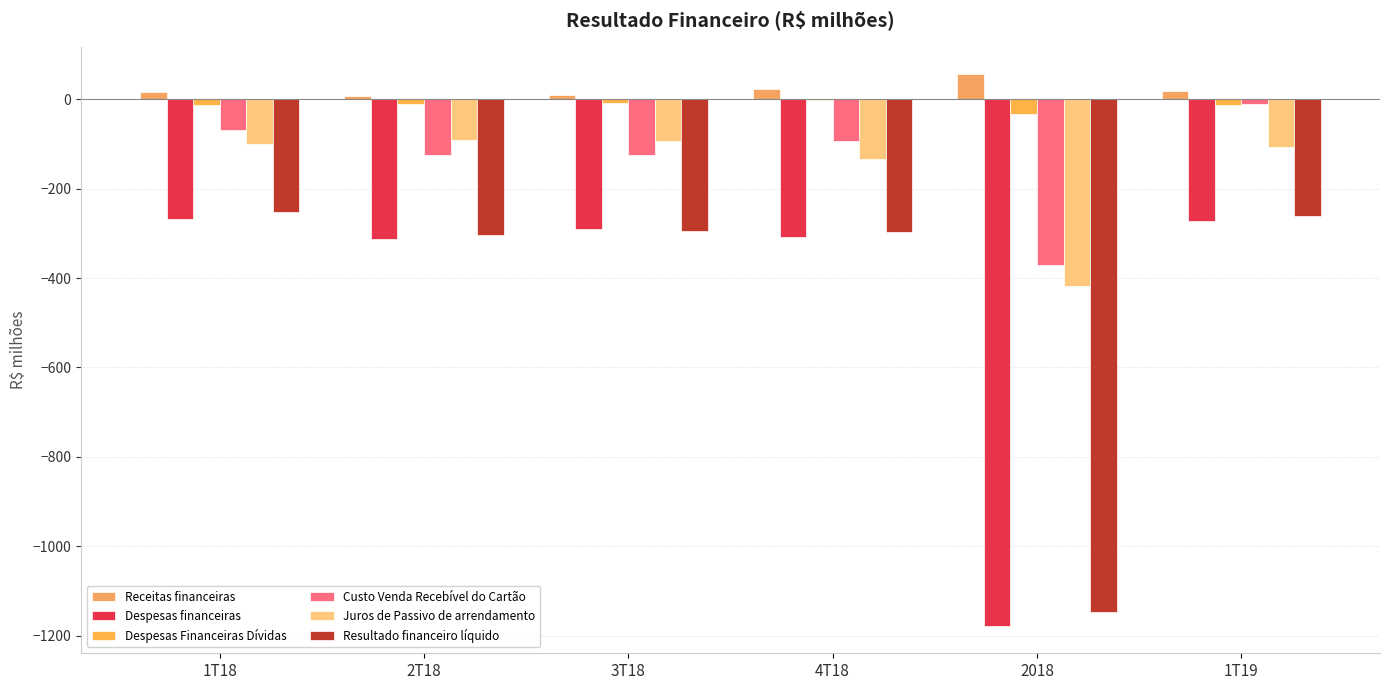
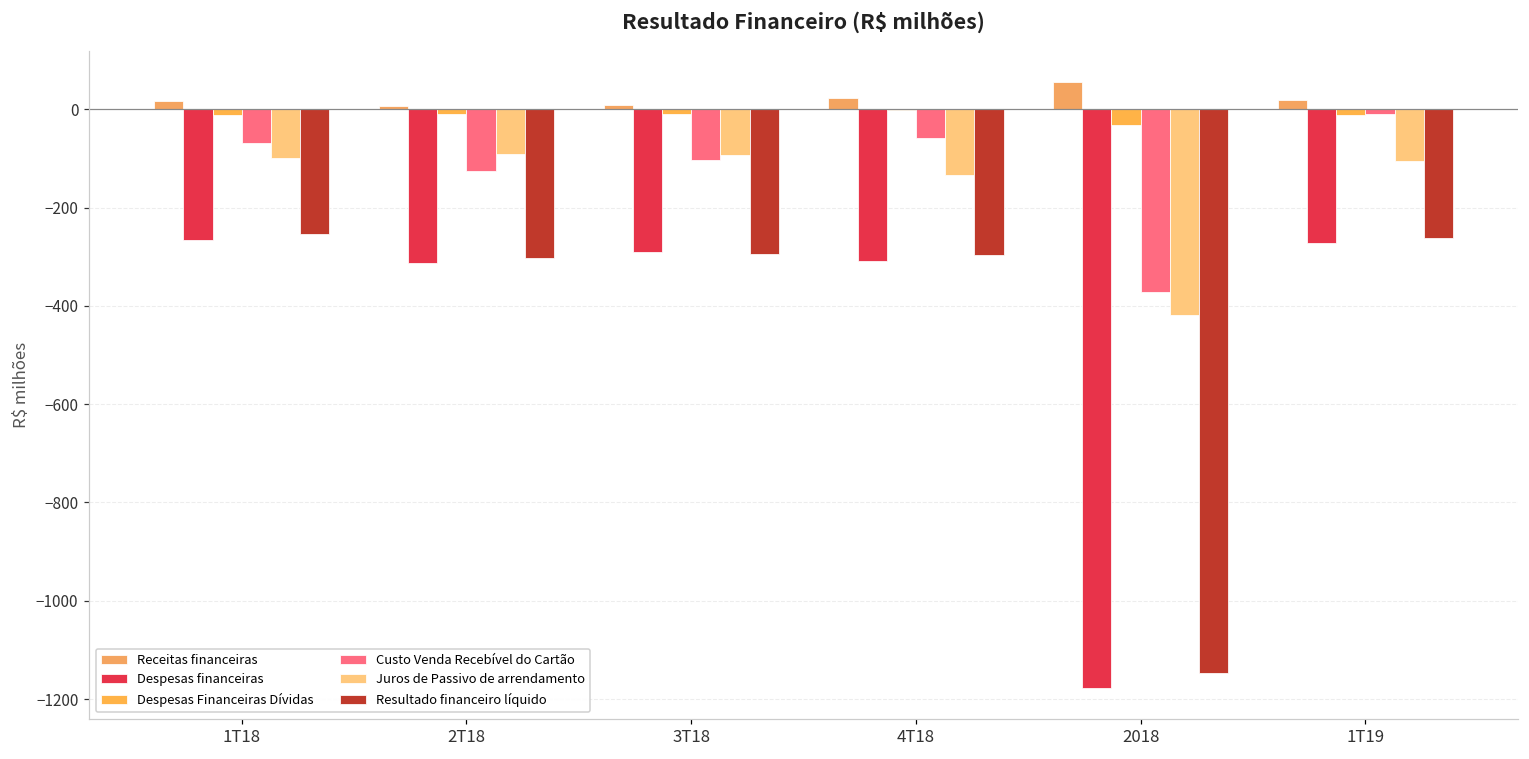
  {
    "Custo Venda Recebível do Cartão": {
      "1T18": -70,
      "2T18": -130,
-     "3T18": -120,
-     "4T18": -90,
+     "3T18": -100,
+     "4T18": -60,
      "2018": -370,
      "1T19": -10
    }
  }
